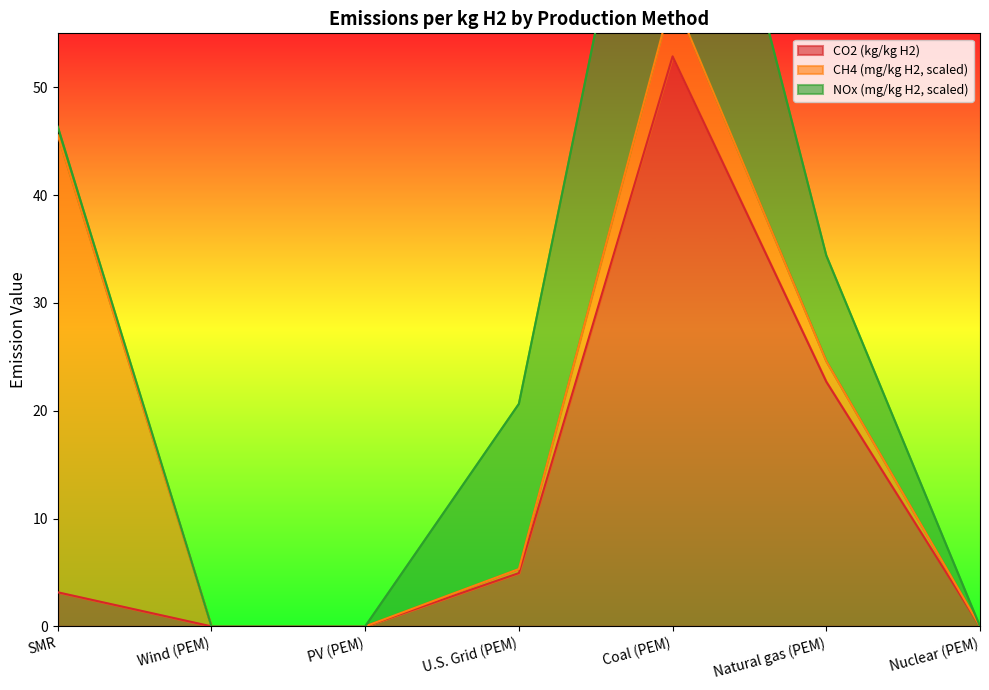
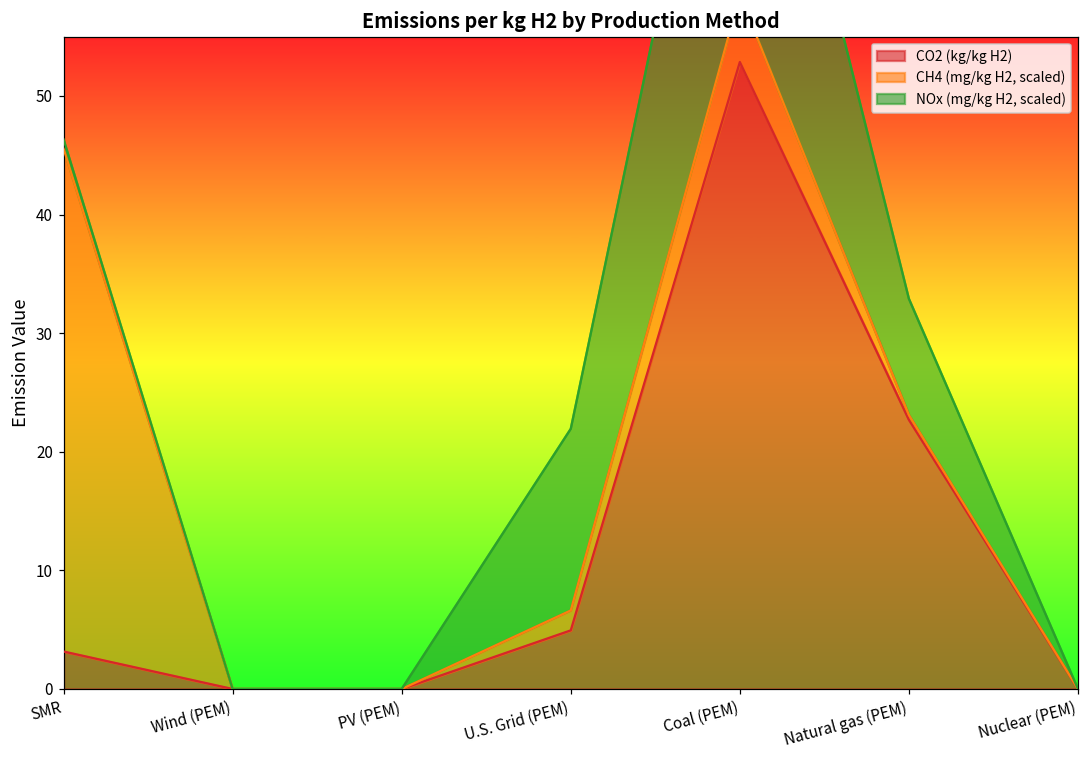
  {
    "CO2 (kg/kg H2)": {
      "SMR": 3.2,
      "U.S. Grid (PEM)": 4.9,
      "Coal (PEM)": 52.9,
      "Natural gas (PEM)": 22.7
    },
    "CH4 (mg/kg H2, scaled)": {
      "SMR": 42.4,
-     "U.S. Grid (PEM)": 0.4,
-     "Natural gas (PEM)": 1.9
+     "U.S. Grid (PEM)": 1.7,
+     "Natural gas (PEM)": 0.4
    },
    "NOx (mg/kg H2, scaled)": {
      "SMR": 0.8,
      "U.S. Grid (PEM)": 15.3,
      "Natural gas (PEM)": 9.8
    }
  }
